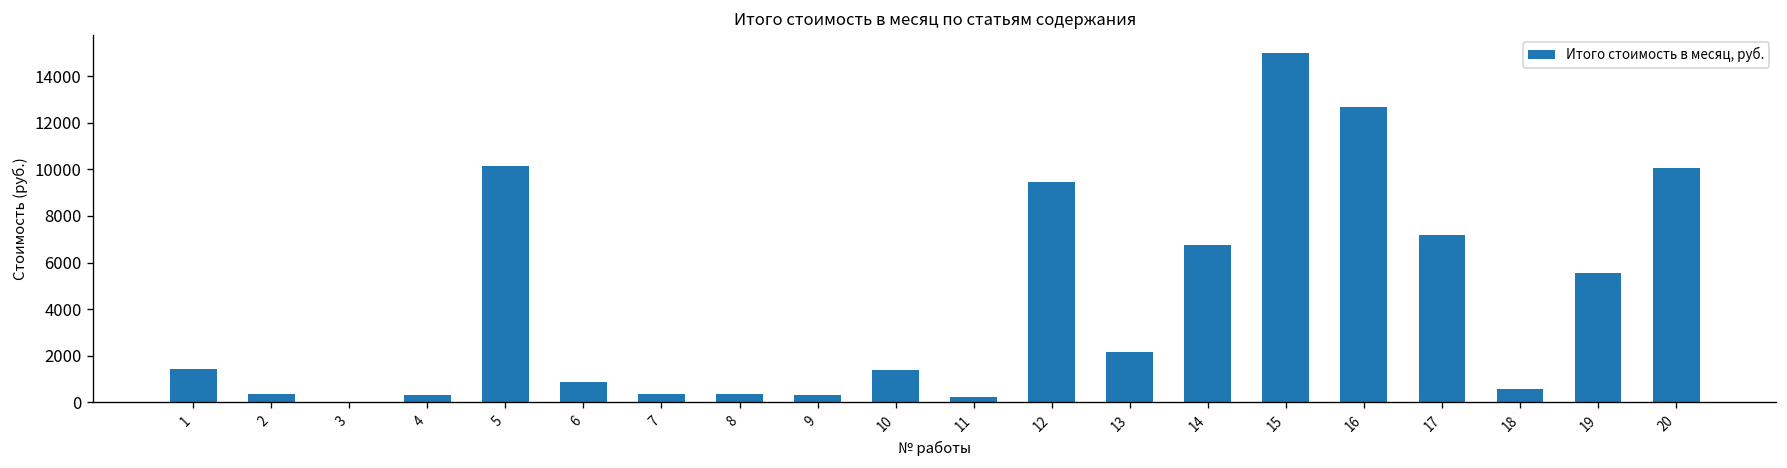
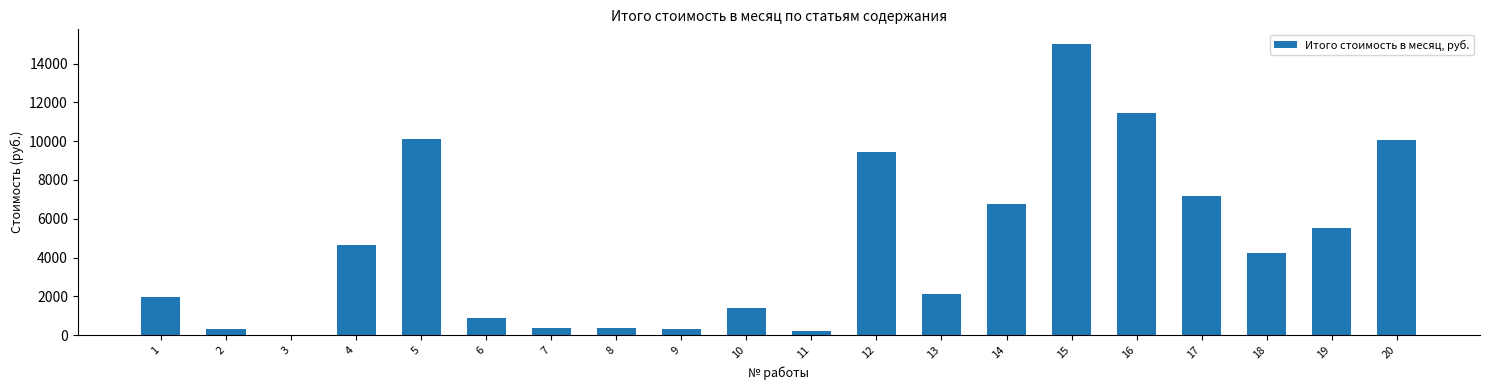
  {
-   "1": 1400,
+   "1": 2000,
    "2": 300,
    "3": 0,
-   "4": 300,
+   "4": 4700,
    "5": 10100,
    "6": 900,
    "7": 400,
    "8": 400,
    "9": 300,
    "10": 1400,
    "11": 200,
    "12": 9500,
    "13": 2100,
    "14": 6800,
    "15": 15000,
-   "16": 12700,
+   "16": 11500,
    "17": 7200,
-   "18": 600,
+   "18": 4200,
    "19": 5600,
    "20": 10000
  }
